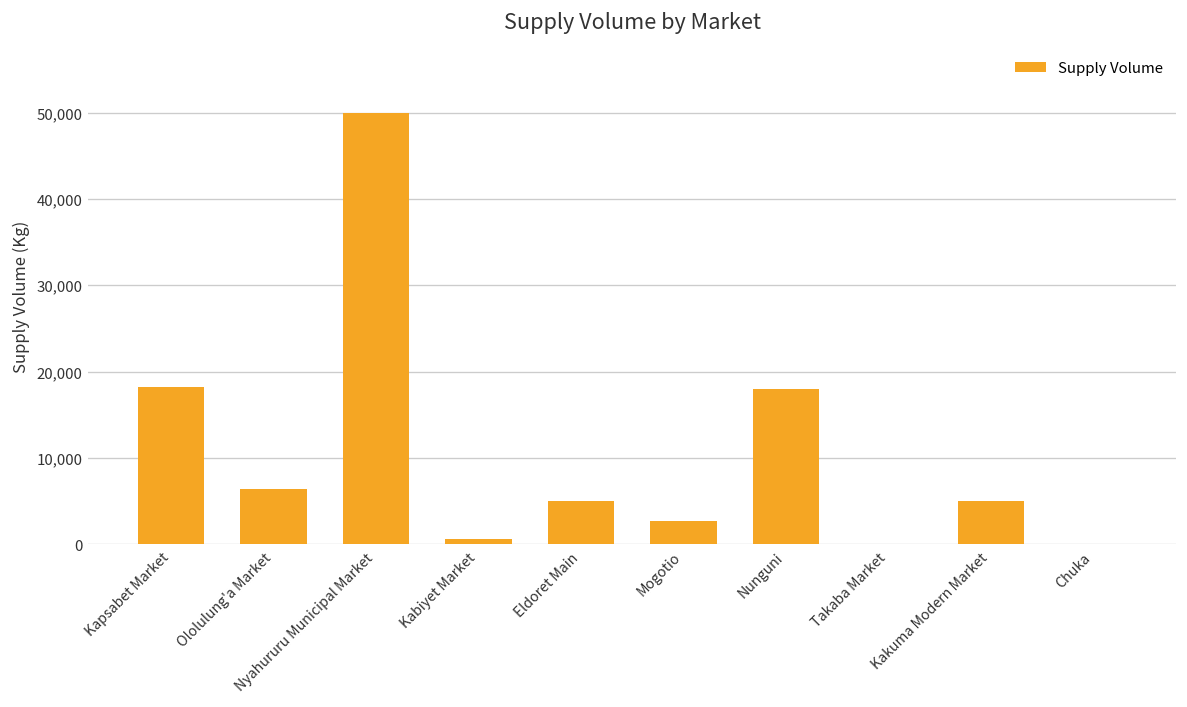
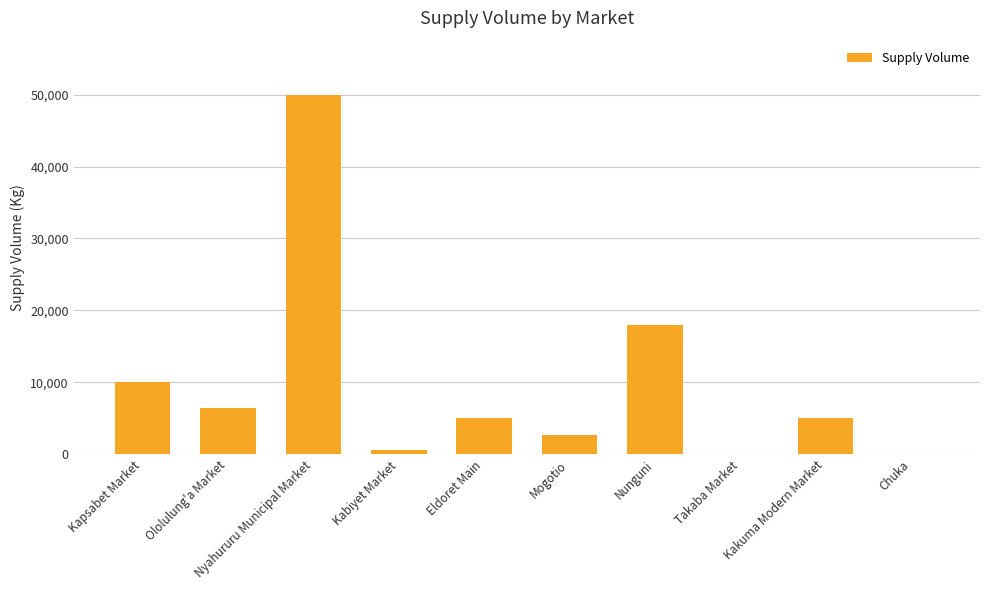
  {
-   "Kapsabet Market": "18,000",
+   "Kapsabet Market": "10,000",
    "Ololulung'a Market": "6,000",
    "Nyahururu Municipal Market": "50,000",
    "Kabiyet Market": "1,000",
    "Eldoret Main": "5,000",
    "Mogotio": "3,000",
    "Nunguni": "18,000",
    "Takaba Market": "0",
    "Kakuma Modern Market": "5,000",
    "Chuka": "0"
  }
